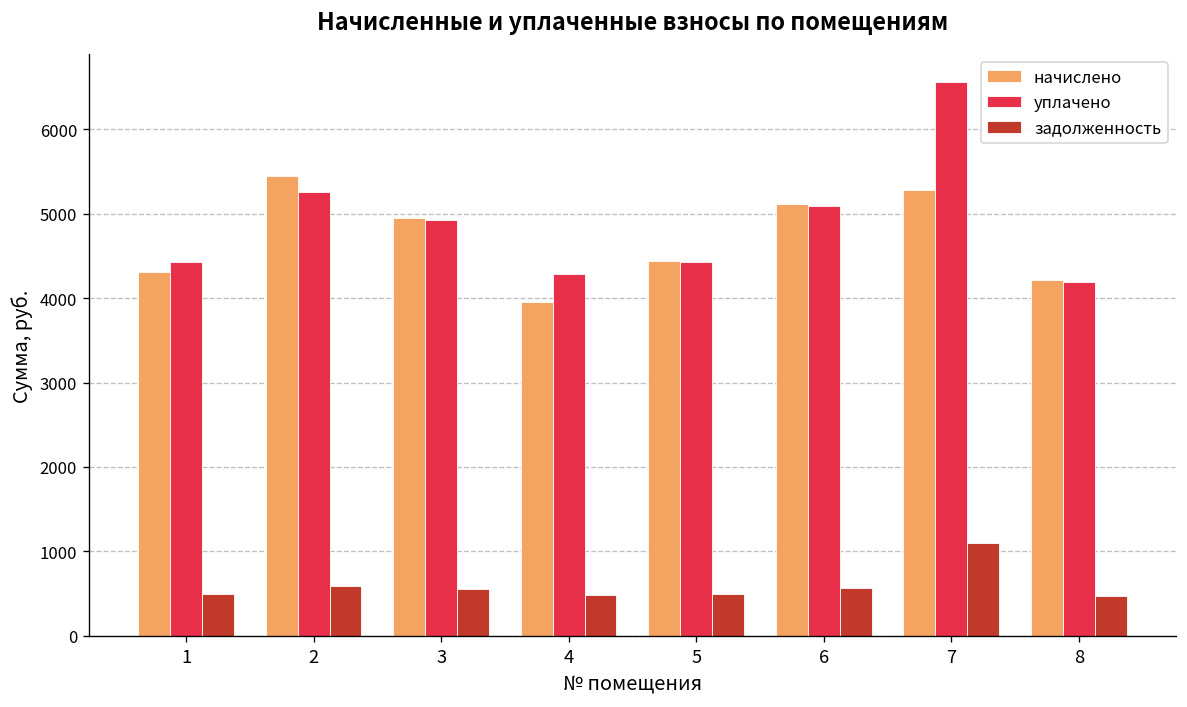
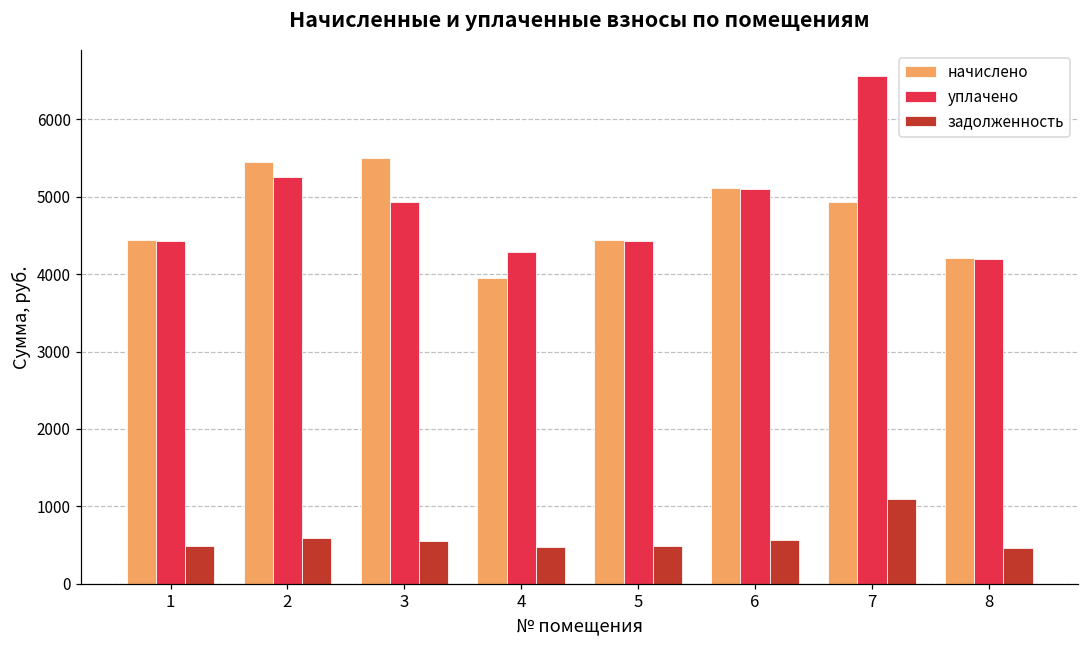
  {
    "начислено": {
-     "1": 4300,
+     "1": 4400,
      "2": 5400,
-     "3": 4900,
+     "3": 5500,
      "4": 4000,
      "5": 4400,
      "6": 5100,
-     "7": 5300,
+     "7": 4900,
      "8": 4200
    }
  }
